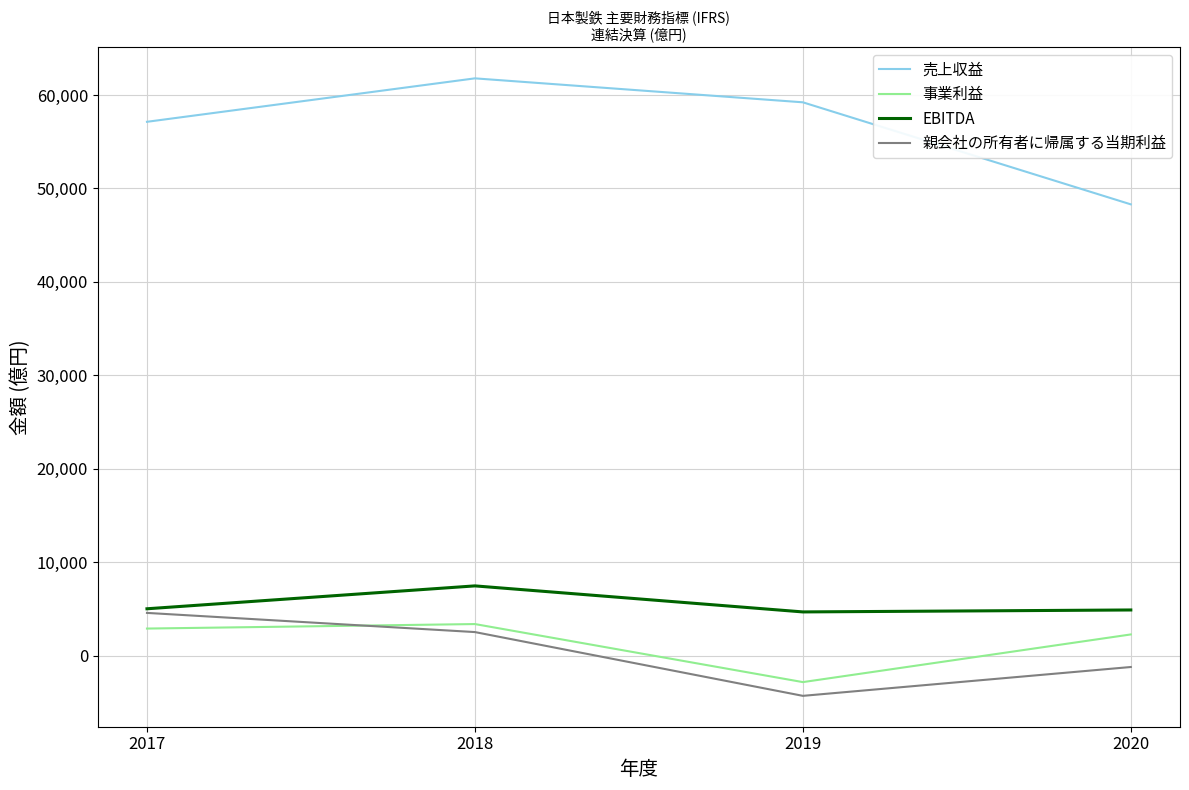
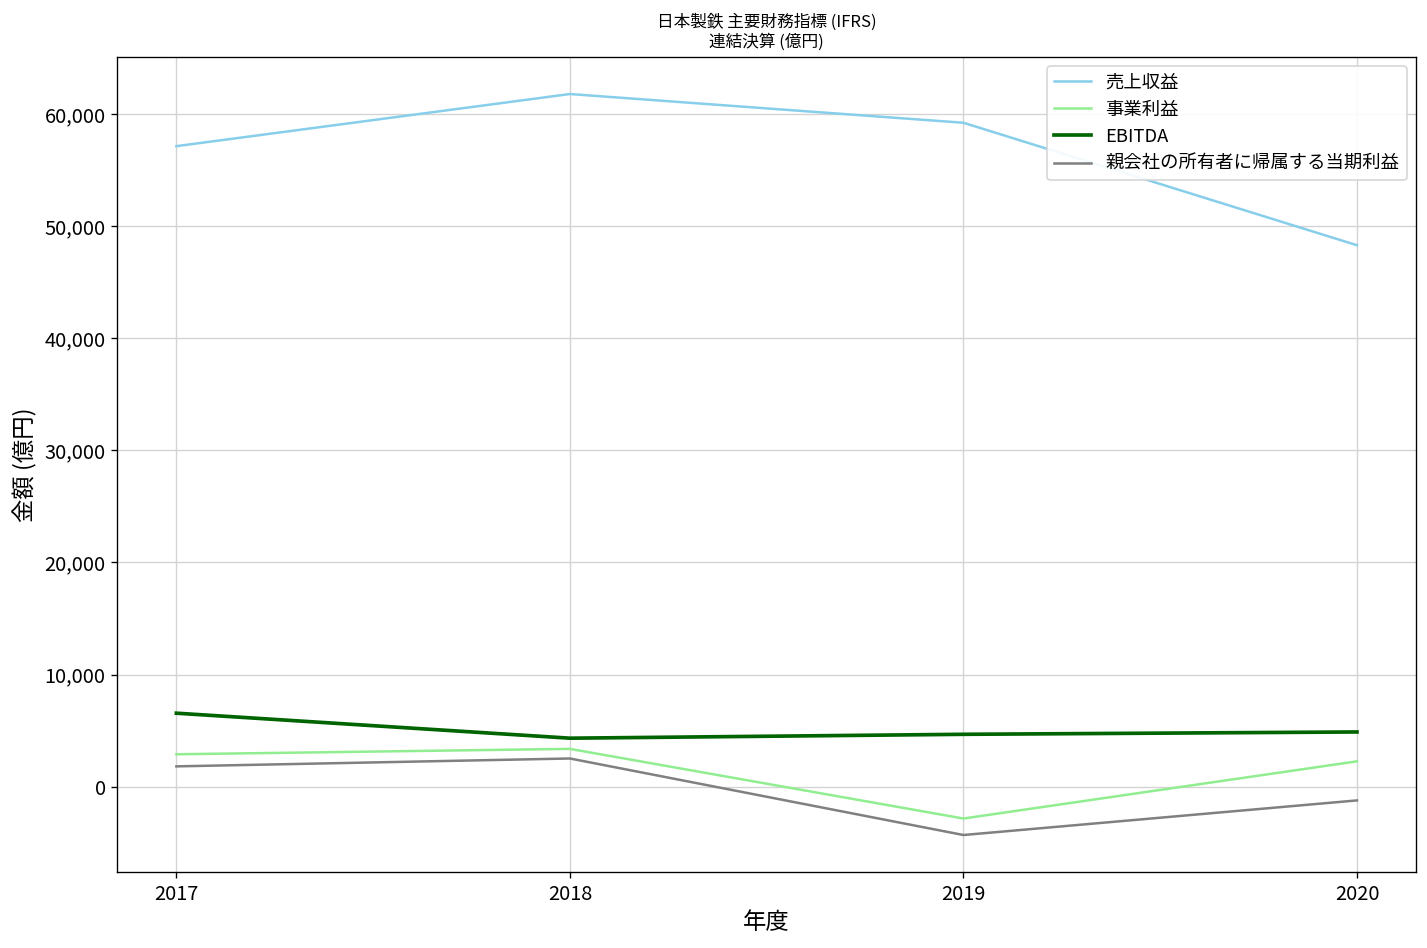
  {
    "売上収益": {
      "2017": "57,000",
      "2018": "62,000",
      "2019": "59,000",
      "2020": "48,000"
    },
    "事業利益": {
      "2017": "3,000",
      "2018": "3,000",
      "2019": "-3,000",
      "2020": "2,000"
    },
    "EBITDA": {
-     "2017": "5,000",
-     "2018": "7,000",
+     "2017": "7,000",
+     "2018": "4,000",
      "2019": "5,000",
      "2020": "5,000"
    },
    "親会社の所有者に帰属する当期利益": {
-     "2017": "5,000",
+     "2017": "2,000",
      "2018": "3,000",
      "2019": "-4,000",
      "2020": "-1,000"
    }
  }
